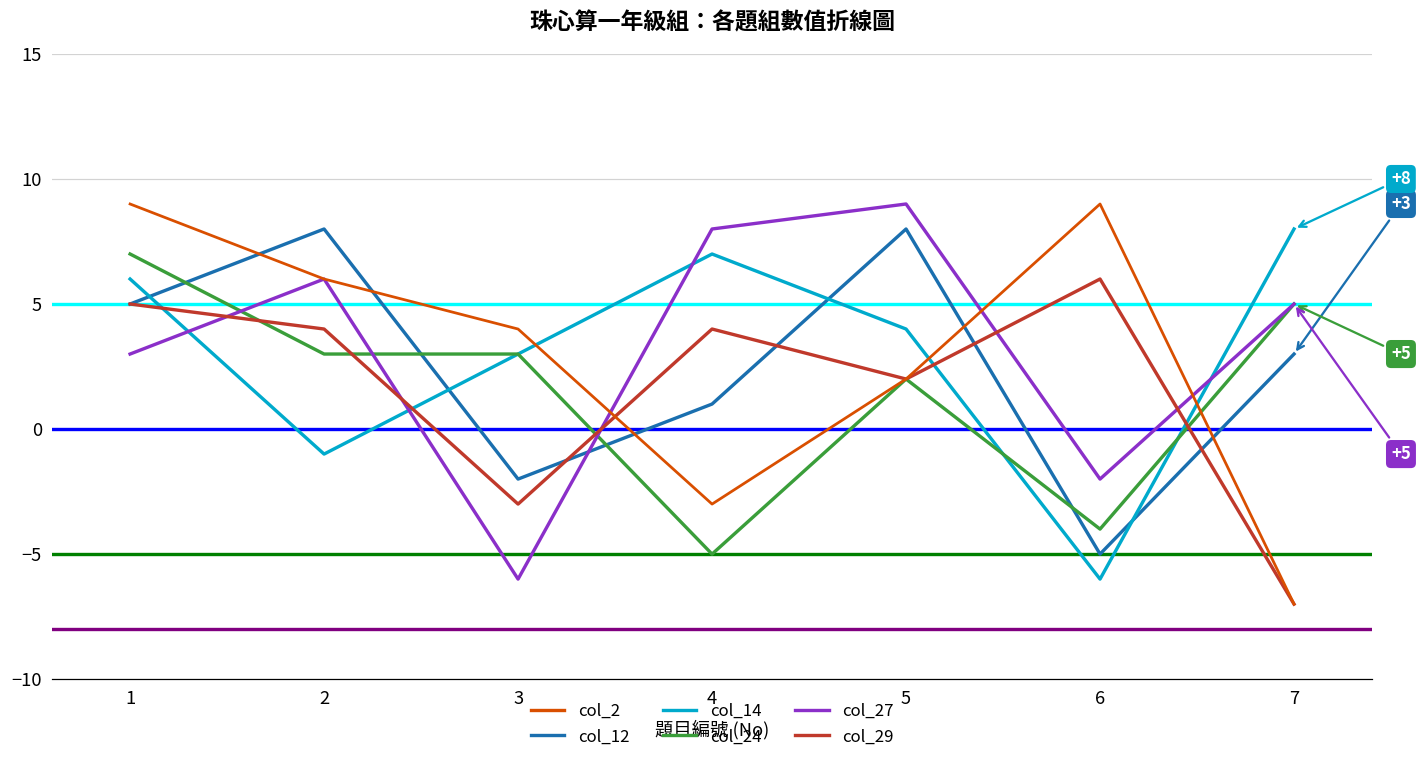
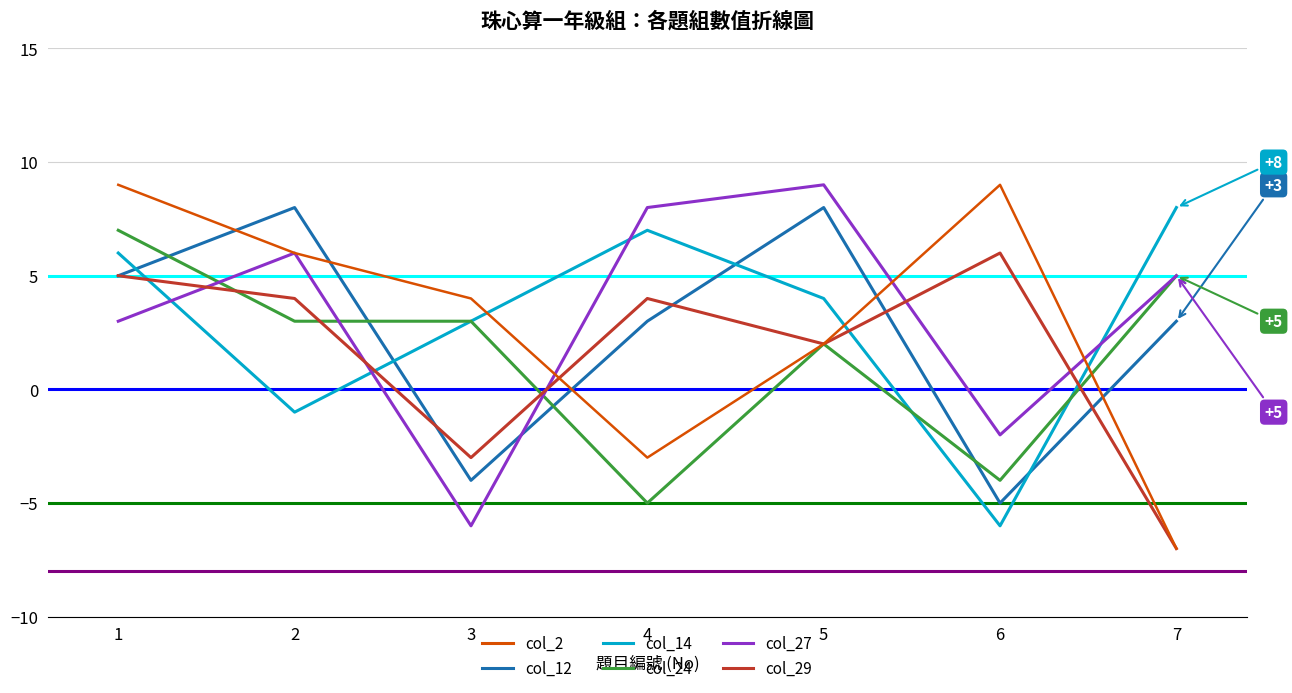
  {
    "col_12": {
      "2": 8,
-     "3": -2,
-     "4": 1,
+     "3": -4,
+     "4": 3,
      "5": 8,
      "6": -5,
      "7": 3
    },
    "col_14": {
      "1": 6,
      "2": -1,
      "4": 7,
      "5": 4,
      "6": -6,
      "7": 8
    },
    "col_24": {
      "1": 7,
      "2": 3,
      "4": -5,
      "6": -4
    },
    "col_27": {
      "1": 3,
      "3": -6,
      "4": 8,
      "5": 9,
      "6": -2
    }
  }
